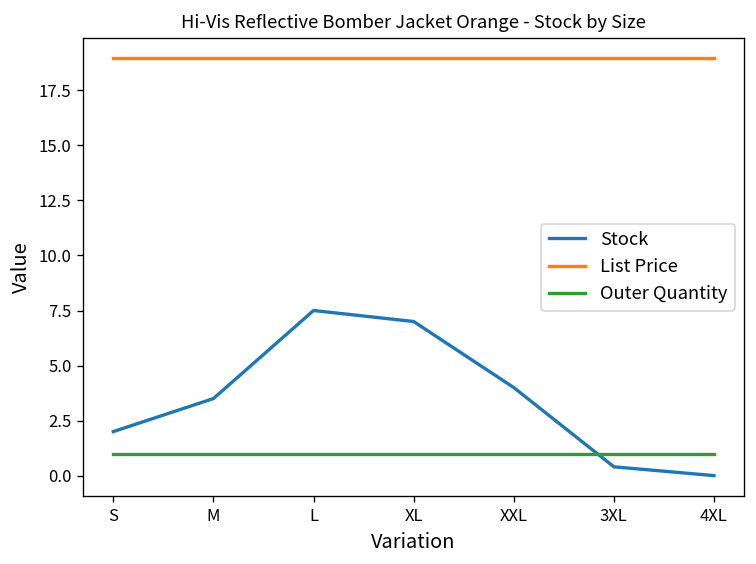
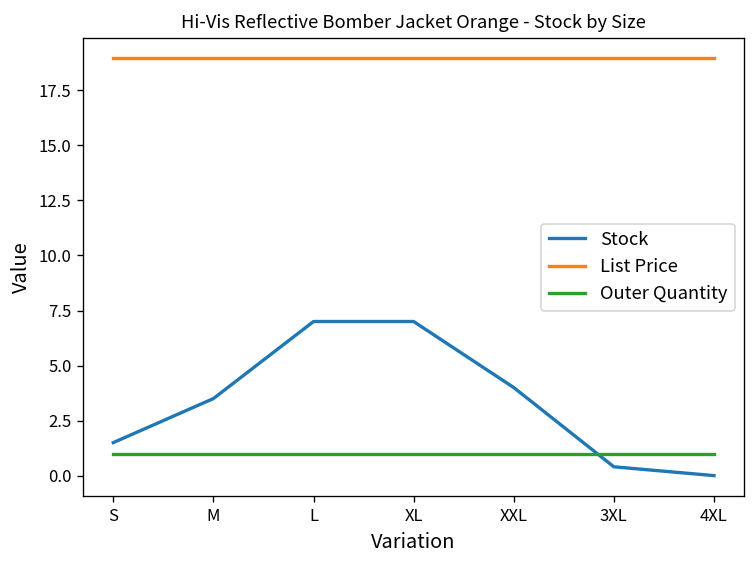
  {
    "Stock": {
-     "S": 2.0,
+     "S": 1.5,
      "M": 3.5,
-     "L": 7.5,
+     "L": 7.0,
      "XL": 7.0,
      "XXL": 4.0,
      "3XL": 0.4,
      "4XL": 0.0
    },
    "List Price": {
      "S": 19.0,
      "M": 19.0,
      "L": 19.0,
      "XL": 19.0,
      "XXL": 19.0,
      "3XL": 19.0,
      "4XL": 19.0
    },
    "Outer Quantity": {
      "S": 1.0,
      "M": 1.0,
      "L": 1.0,
      "XL": 1.0,
      "XXL": 1.0,
      "3XL": 1.0,
      "4XL": 1.0
    }
  }
